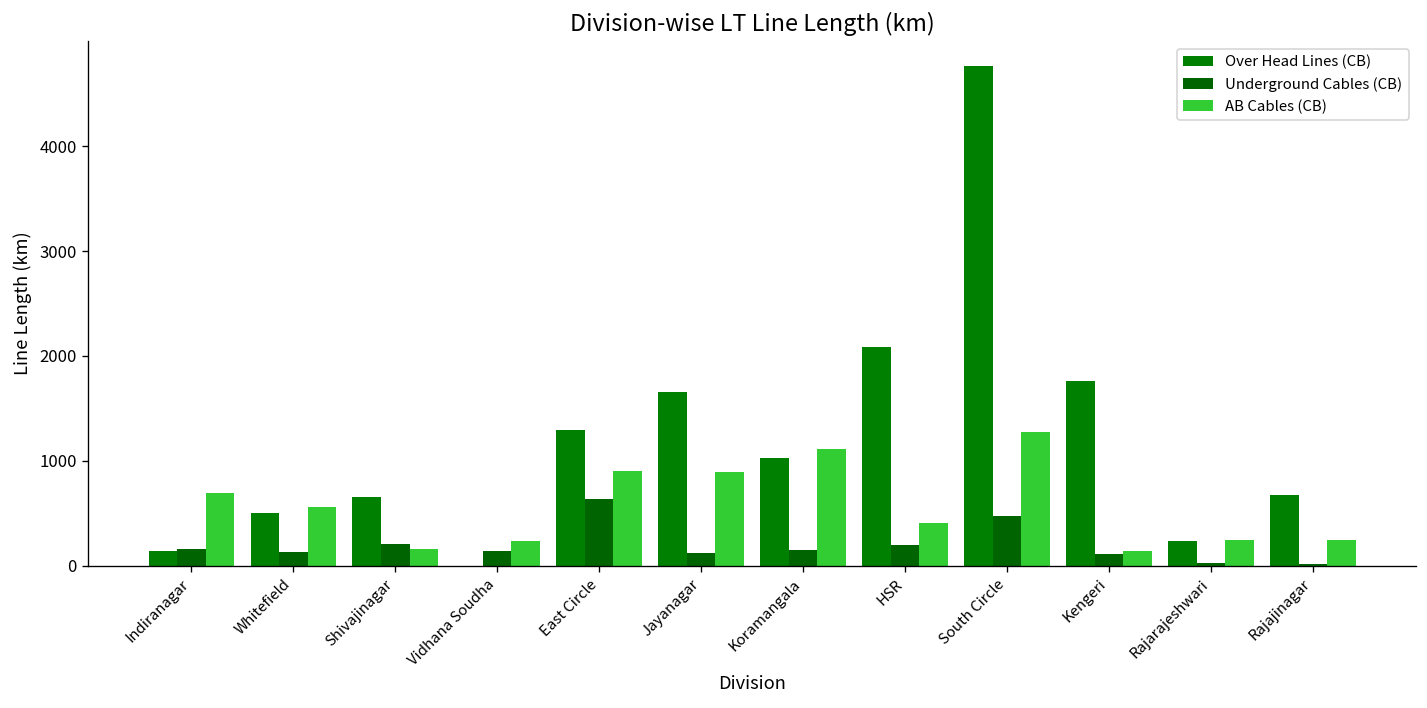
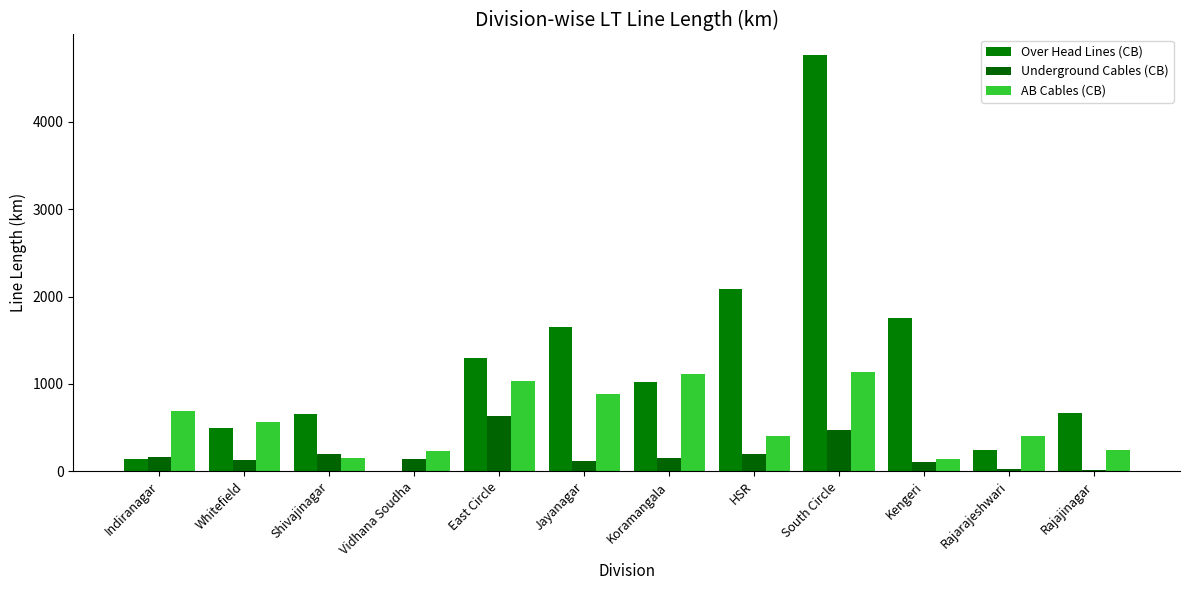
  {
    "AB Cables (CB)": {
      "Indiranagar": 700,
      "Whitefield": 600,
      "Shivajinagar": 200,
      "Vidhana Soudha": 200,
-     "East Circle": 900,
+     "East Circle": 1000,
      "Jayanagar": 900,
      "Koramangala": 1100,
      "HSR": 400,
-     "South Circle": 1300,
+     "South Circle": 1100,
      "Kengeri": 100,
-     "Rajarajeshwari": 200,
+     "Rajarajeshwari": 400,
      "Rajajinagar": 200
    }
  }
